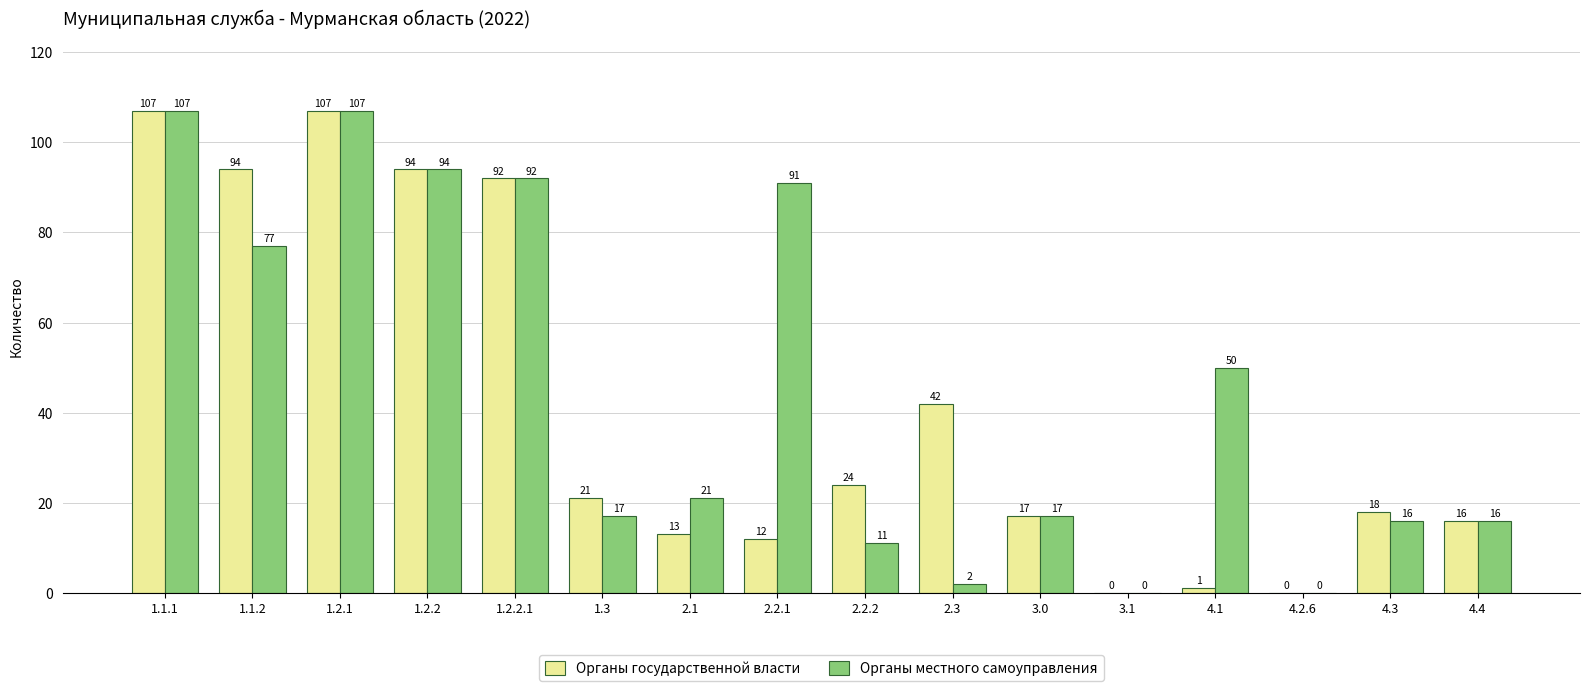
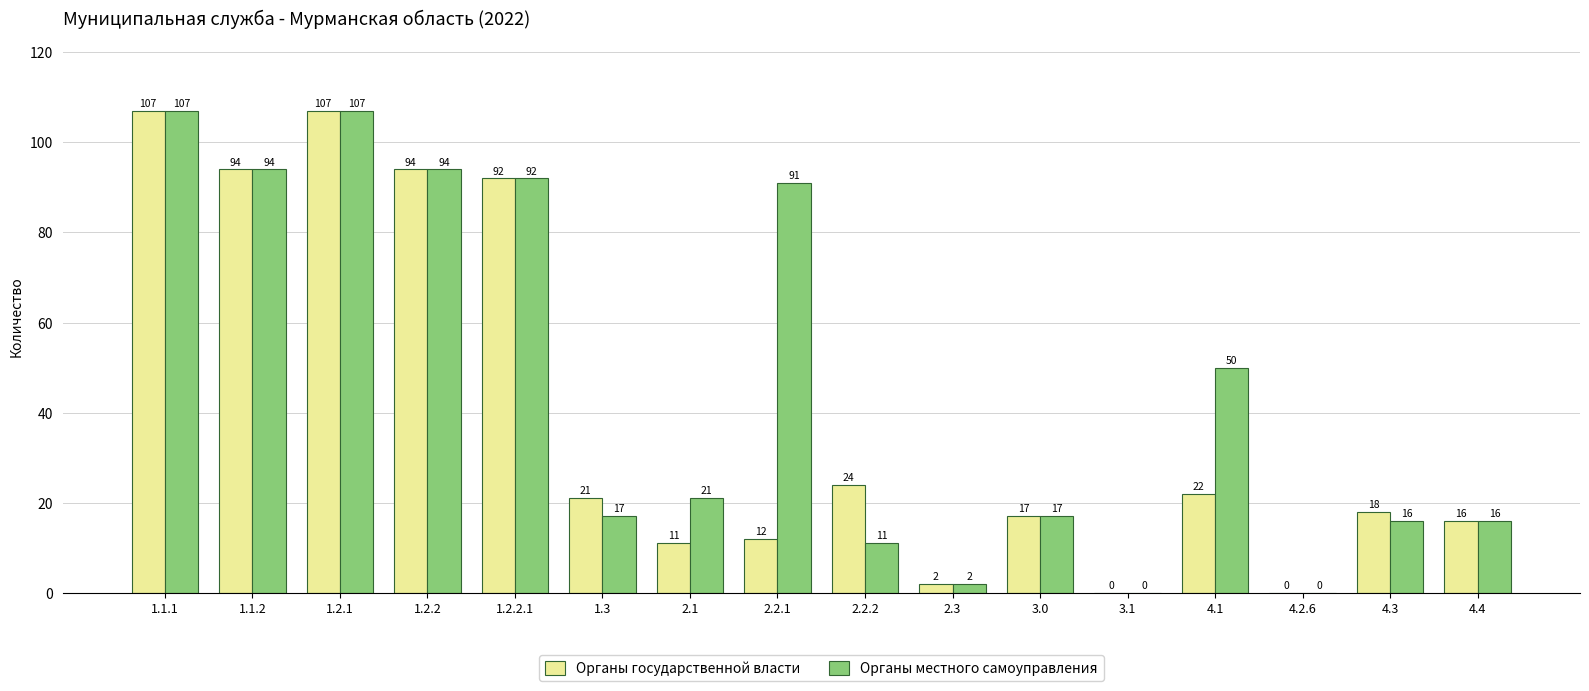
  {
    "Органы государственной власти": {
      "1.1.1": 107,
      "1.1.2": 94,
      "1.2.1": 107,
      "1.2.2": 94,
      "1.2.2.1": 92,
      "1.3": 21,
-     "2.1": 13,
+     "2.1": 11,
      "2.2.1": 12,
      "2.2.2": 24,
-     "2.3": 42,
+     "2.3": 2,
      "3.0": 17,
      "3.1": 0,
-     "4.1": 1,
+     "4.1": 22,
      "4.2.6": 0,
      "4.3": 18,
      "4.4": 16
    },
    "Органы местного самоуправления": {
      "1.1.1": 107,
-     "1.1.2": 77,
+     "1.1.2": 94,
      "1.2.1": 107,
      "1.2.2": 94,
      "1.2.2.1": 92,
      "1.3": 17,
      "2.1": 21,
      "2.2.1": 91,
      "2.2.2": 11,
      "2.3": 2,
      "3.0": 17,
      "3.1": 0,
      "4.1": 50,
      "4.2.6": 0,
      "4.3": 16,
      "4.4": 16
    }
  }
